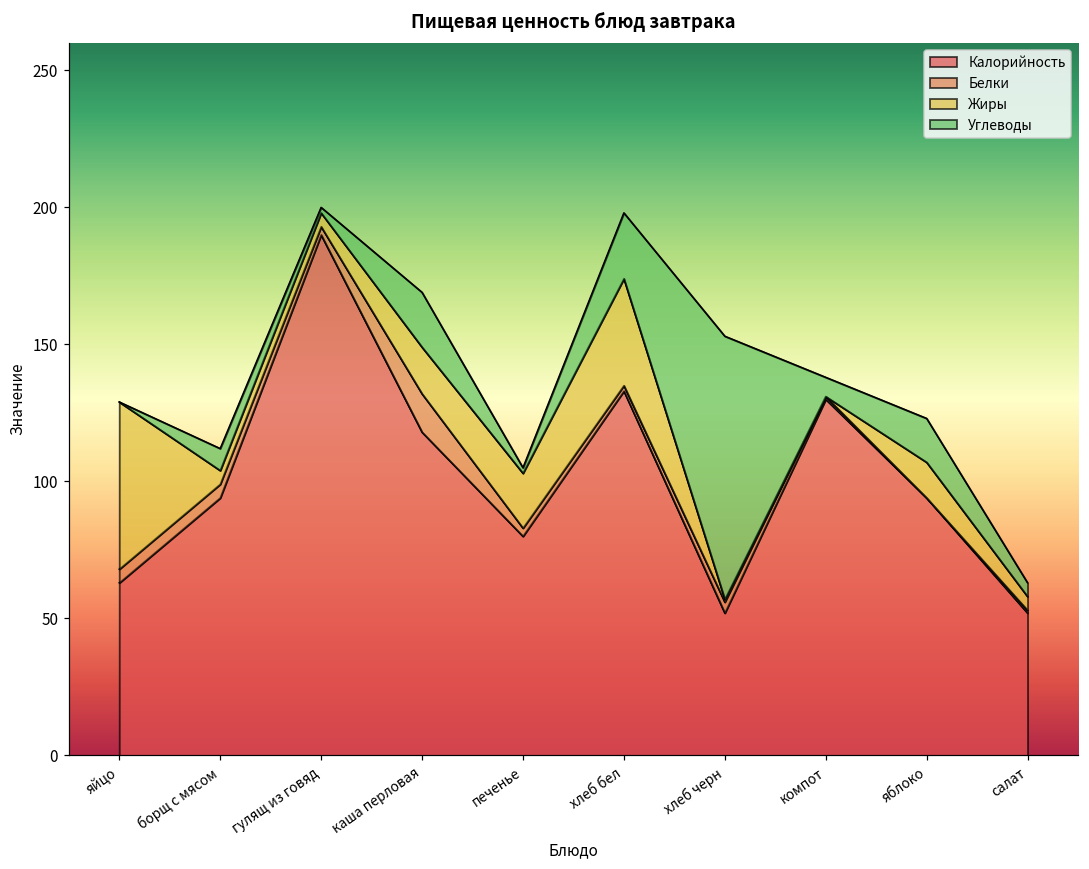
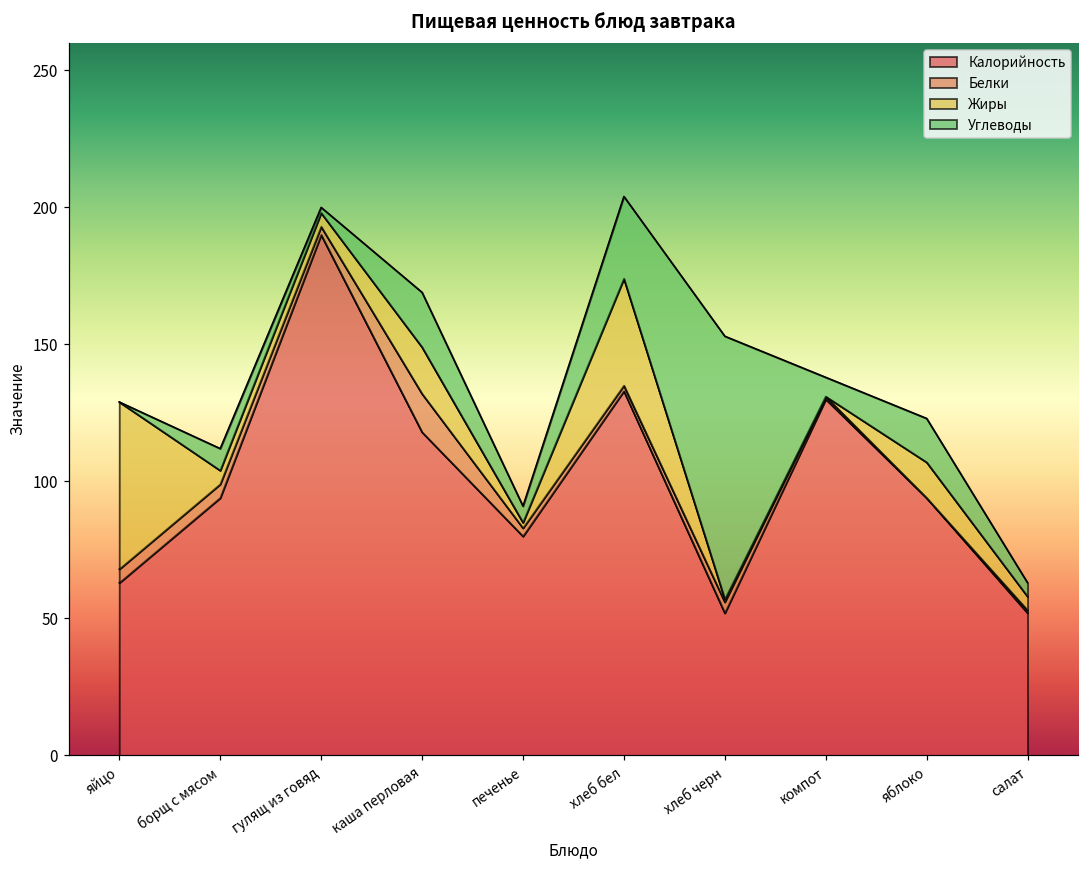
  {
    "Жиры": {
      "борщ с мясом": 5,
      "гулящ из говяд": 5,
      "каша перловая": 17,
-     "печенье": 20,
+     "печенье": 2,
      "хлеб бел": 39,
      "яблоко": 13,
      "салат": 5
    },
    "Углеводы": {
      "борщ с мясом": 8,
      "гулящ из говяд": 2,
      "каша перловая": 20,
-     "печенье": 2,
-     "хлеб бел": 24,
+     "печенье": 6,
+     "хлеб бел": 30,
      "хлеб черн": 96,
      "компот": 7,
      "яблоко": 16,
      "салат": 5
    }
  }
